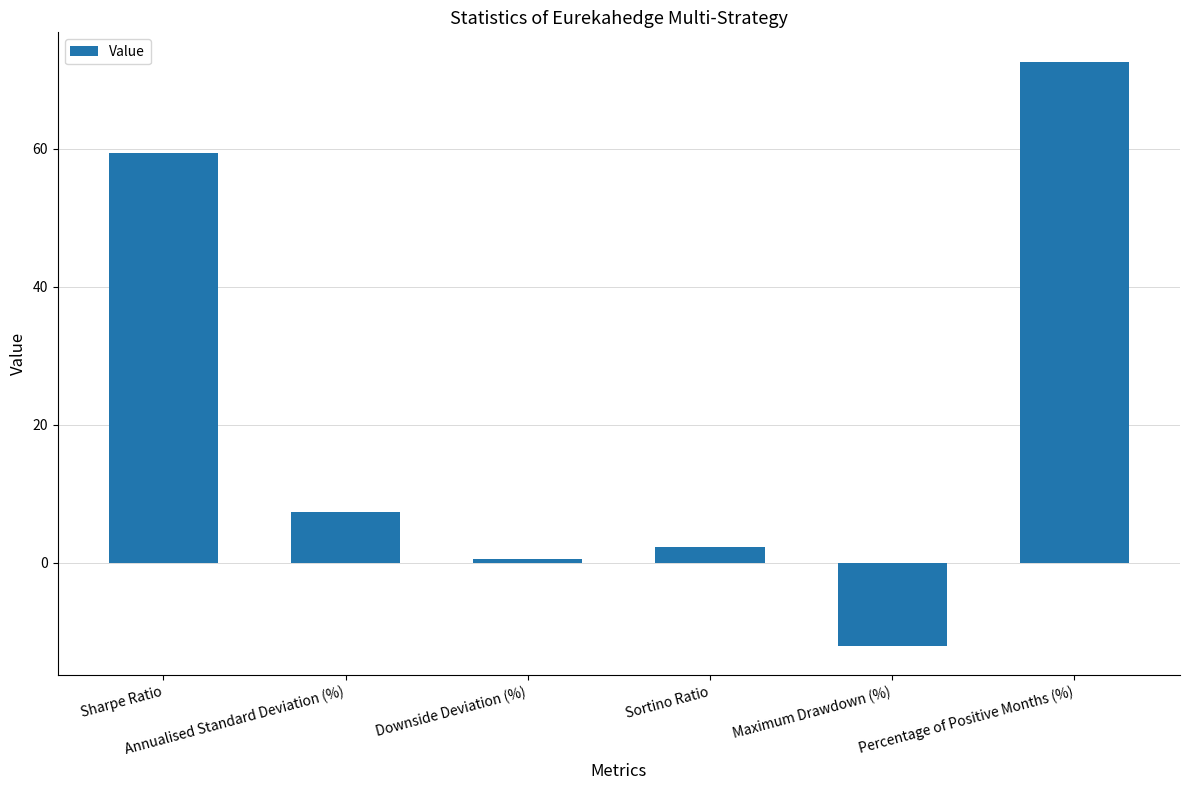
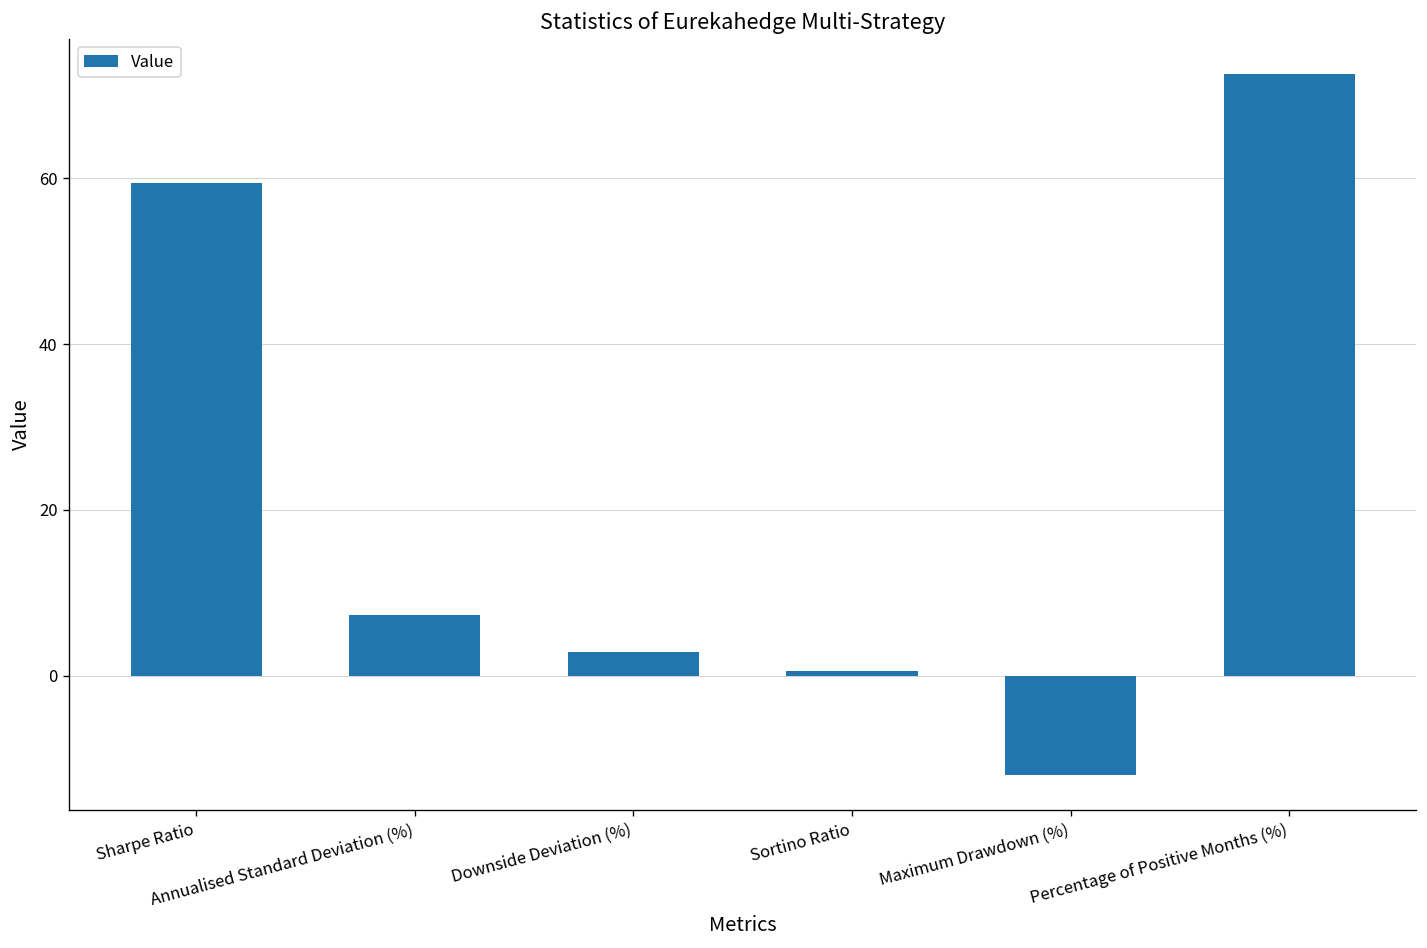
  {
    "Sharpe Ratio": 59,
    "Annualised Standard Deviation (%)": 7,
-   "Downside Deviation (%)": 1,
-   "Sortino Ratio": 2,
+   "Downside Deviation (%)": 3,
+   "Sortino Ratio": 1,
    "Maximum Drawdown (%)": -12,
    "Percentage of Positive Months (%)": 73
  }
